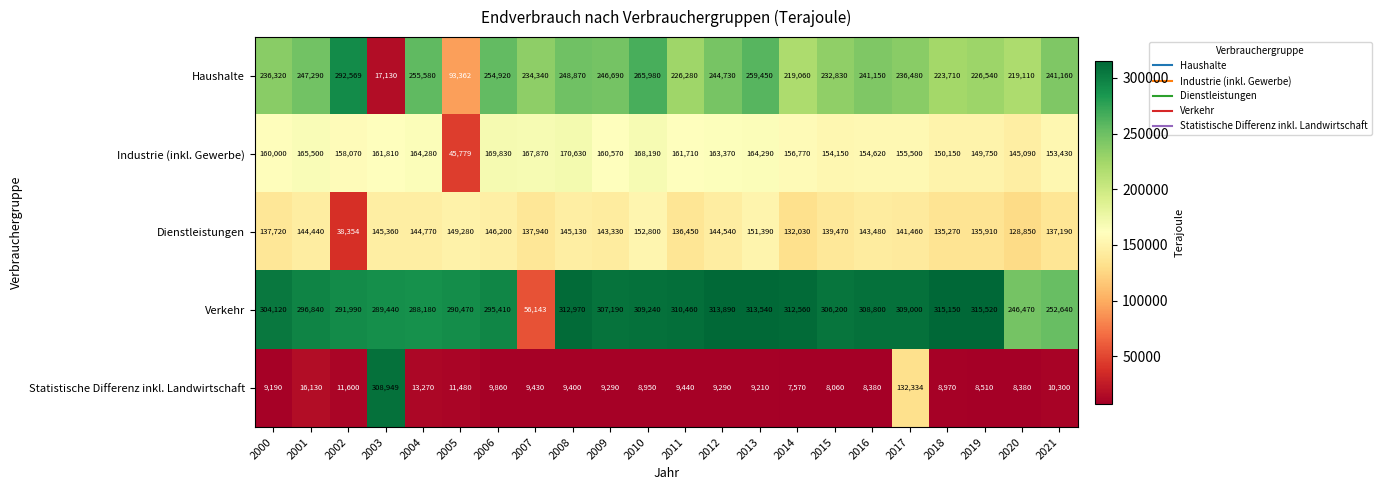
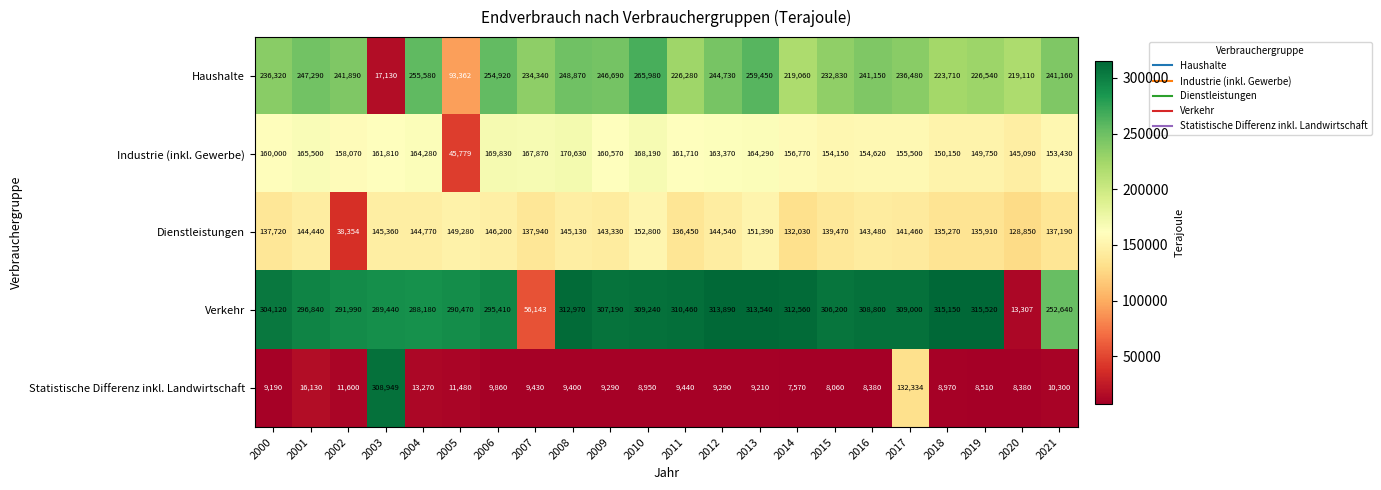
  {
    "Haushalte": {
      "2000": "236,320",
      "2001": "247,290",
-     "2002": "292,569",
+     "2002": "241,890",
      "2003": "17,130",
      "2004": "255,580",
      "2005": "93,362",
      "2006": "254,920",
      "2007": "234,340",
      "2008": "248,870",
      "2009": "246,690",
      "2010": "265,980",
      "2011": "226,280",
      "2012": "244,730",
      "2013": "259,450",
      "2014": "219,060",
      "2015": "232,830",
      "2016": "241,150",
      "2017": "236,480",
      "2018": "223,710",
      "2019": "226,540",
      "2020": "219,110",
      "2021": "241,160"
    },
    "Industrie (inkl. Gewerbe)": {
      "2000": "160,000",
      "2001": "165,500",
      "2002": "158,070",
      "2003": "161,810",
      "2004": "164,280",
      "2005": "45,779",
      "2006": "169,830",
      "2007": "167,870",
      "2008": "170,630",
      "2009": "160,570",
      "2010": "168,190",
      "2011": "161,710",
      "2012": "163,370",
      "2013": "164,290",
      "2014": "156,770",
      "2015": "154,150",
      "2016": "154,620",
      "2017": "155,500",
      "2018": "150,150",
      "2019": "149,750",
      "2020": "145,090",
      "2021": "153,430"
    },
    "Dienstleistungen": {
      "2000": "137,720",
      "2001": "144,440",
      "2002": "38,354",
      "2003": "145,360",
      "2004": "144,770",
      "2005": "149,280",
      "2006": "146,200",
      "2007": "137,940",
      "2008": "145,130",
      "2009": "143,330",
      "2010": "152,800",
      "2011": "136,450",
      "2012": "144,540",
      "2013": "151,390",
      "2014": "132,030",
      "2015": "139,470",
      "2016": "143,480",
      "2017": "141,460",
      "2018": "135,270",
      "2019": "135,910",
      "2020": "128,850",
      "2021": "137,190"
    },
    "Verkehr": {
      "2000": "304,120",
      "2001": "296,840",
      "2002": "291,990",
      "2003": "289,440",
      "2004": "288,180",
      "2005": "290,470",
      "2006": "295,410",
      "2007": "56,143",
      "2008": "312,970",
      "2009": "307,190",
      "2010": "309,240",
      "2011": "310,460",
      "2012": "313,890",
      "2013": "313,540",
      "2014": "312,560",
      "2015": "306,200",
      "2016": "308,800",
      "2017": "309,000",
      "2018": "315,150",
      "2019": "315,520",
-     "2020": "246,470",
+     "2020": "13,307",
      "2021": "252,640"
    },
    "Statistische Differenz inkl. Landwirtschaft": {
      "2000": "9,190",
      "2001": "16,130",
      "2002": "11,600",
      "2003": "308,949",
      "2004": "13,270",
      "2005": "11,480",
      "2006": "9,860",
      "2007": "9,430",
      "2008": "9,400",
      "2009": "9,290",
      "2010": "8,950",
      "2011": "9,440",
      "2012": "9,290",
      "2013": "9,210",
      "2014": "7,570",
      "2015": "8,060",
      "2016": "8,380",
      "2017": "132,334",
      "2018": "8,970",
      "2019": "8,510",
      "2020": "8,380",
      "2021": "10,300"
    }
  }
